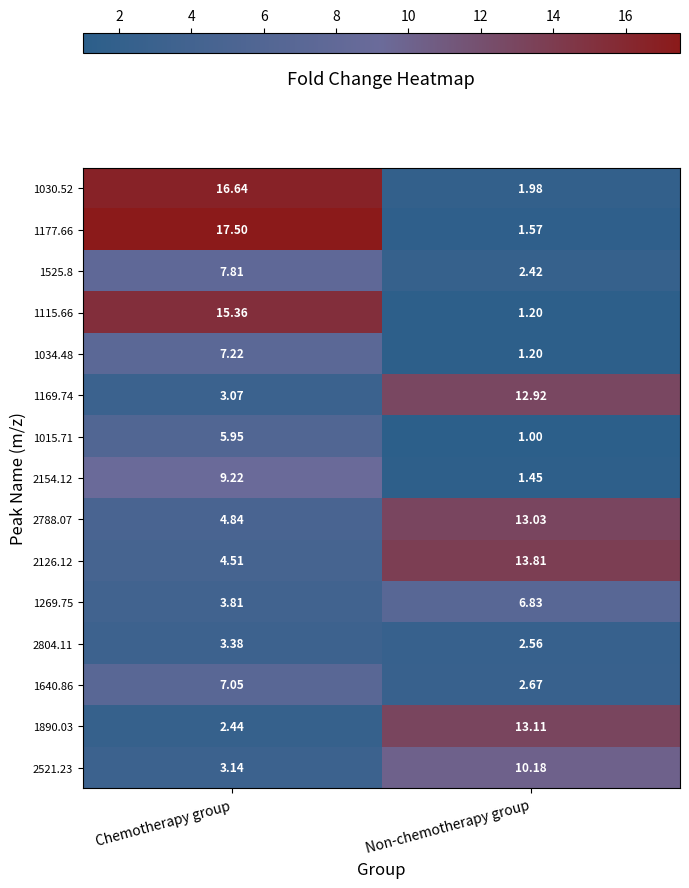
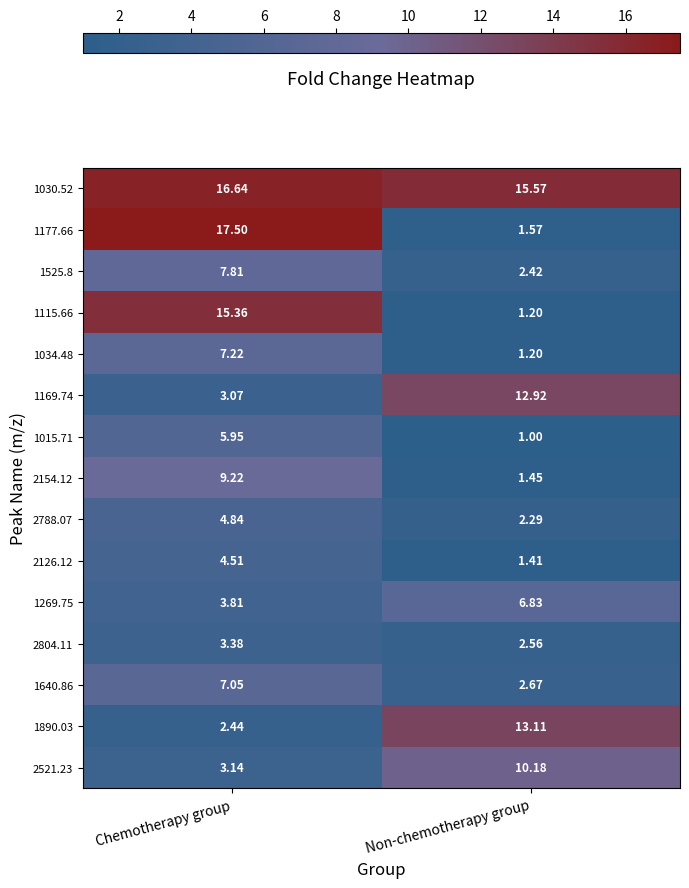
  {
    "1030.52": {
      "Chemotherapy group": 16.64,
-     "Non-chemotherapy group": 1.98
+     "Non-chemotherapy group": 15.57
    },
    "1177.66": {
      "Chemotherapy group": 17.50,
      "Non-chemotherapy group": 1.57
    },
    "1525.8": {
      "Chemotherapy group": 7.81,
      "Non-chemotherapy group": 2.42
    },
    "1115.66": {
      "Chemotherapy group": 15.36,
      "Non-chemotherapy group": 1.20
    },
    "1034.48": {
      "Chemotherapy group": 7.22,
      "Non-chemotherapy group": 1.20
    },
    "1169.74": {
      "Chemotherapy group": 3.07,
      "Non-chemotherapy group": 12.92
    },
    "1015.71": {
      "Chemotherapy group": 5.95,
      "Non-chemotherapy group": 1.00
    },
    "2154.12": {
      "Chemotherapy group": 9.22,
      "Non-chemotherapy group": 1.45
    },
    "2788.07": {
      "Chemotherapy group": 4.84,
-     "Non-chemotherapy group": 13.03
+     "Non-chemotherapy group": 2.29
    },
    "2126.12": {
      "Chemotherapy group": 4.51,
-     "Non-chemotherapy group": 13.81
+     "Non-chemotherapy group": 1.41
    },
    "1269.75": {
      "Chemotherapy group": 3.81,
      "Non-chemotherapy group": 6.83
    },
    "2804.11": {
      "Chemotherapy group": 3.38,
      "Non-chemotherapy group": 2.56
    },
    "1640.86": {
      "Chemotherapy group": 7.05,
      "Non-chemotherapy group": 2.67
    },
    "1890.03": {
      "Chemotherapy group": 2.44,
      "Non-chemotherapy group": 13.11
    },
    "2521.23": {
      "Chemotherapy group": 3.14,
      "Non-chemotherapy group": 10.18
    }
  }
